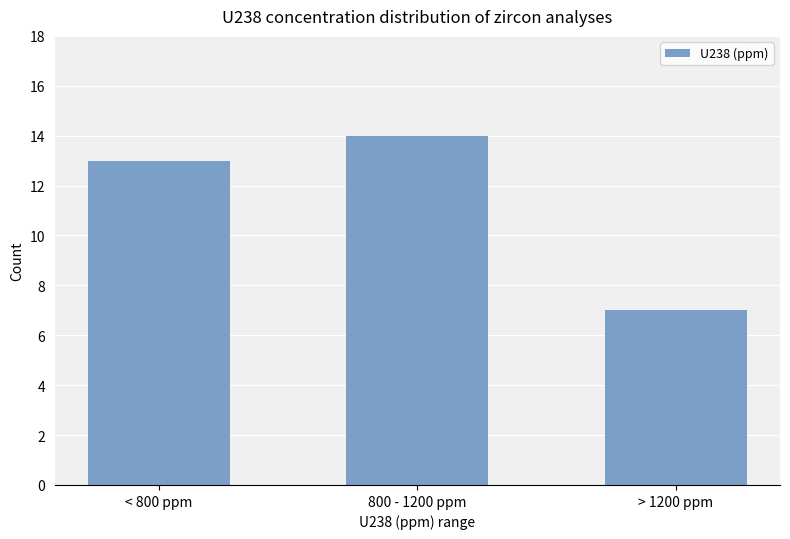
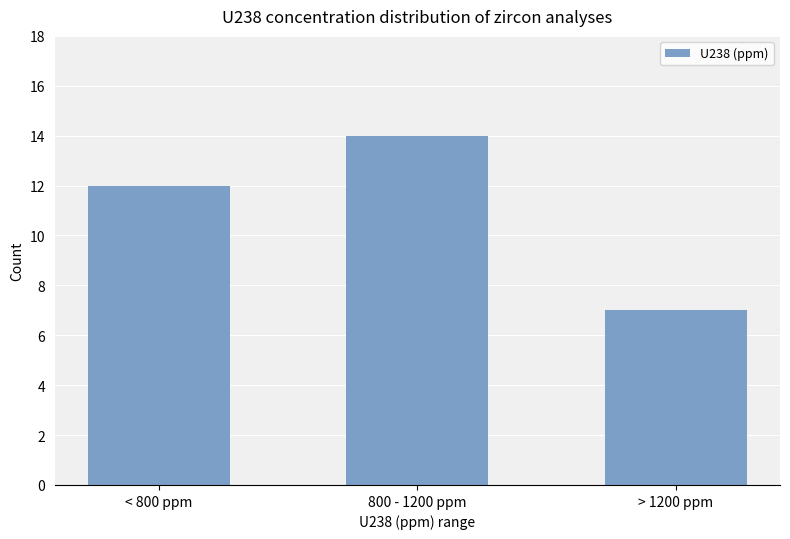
  {
-   "< 800 ppm": 13,
+   "< 800 ppm": 12,
    "800 - 1200 ppm": 14,
    "> 1200 ppm": 7
  }
